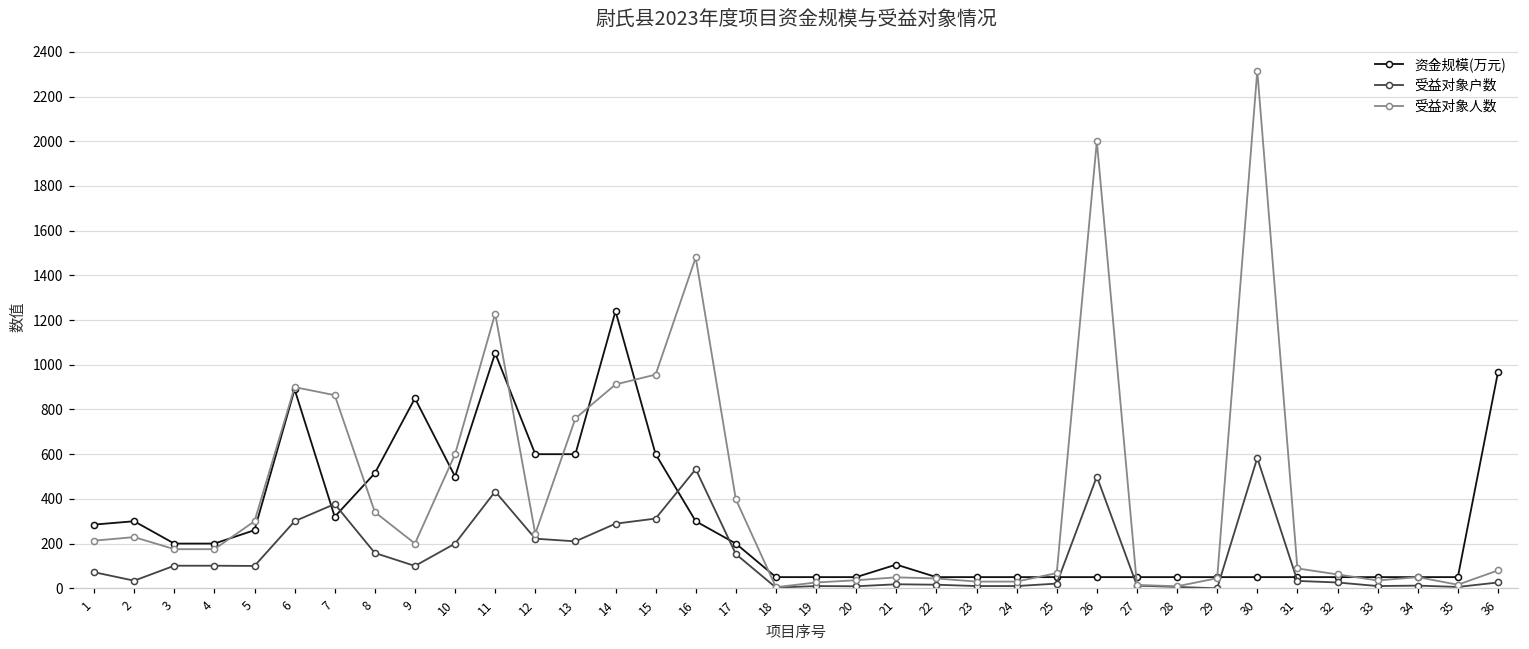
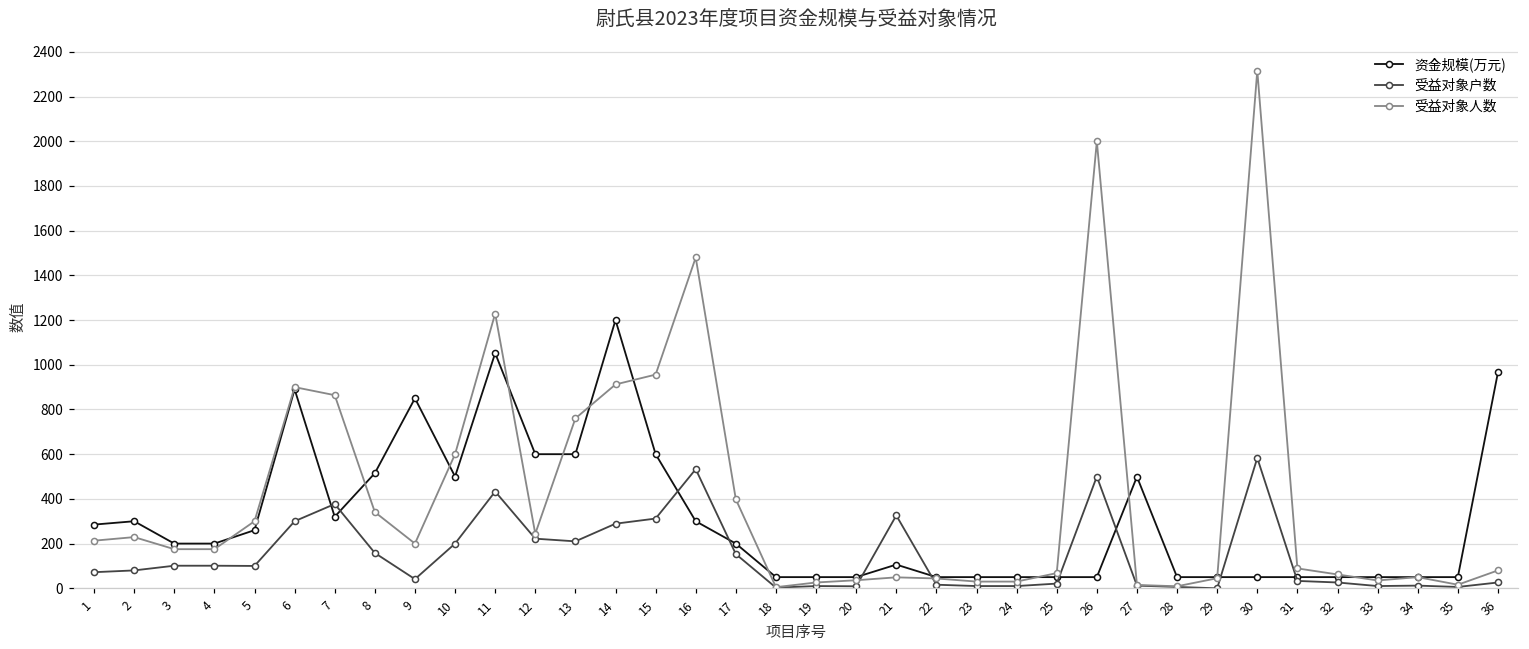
  {
    "资金规模(万元)": {
      "1": 290,
      "2": 300,
      "3": 200,
      "4": 200,
      "5": 260,
      "7": 320,
      "8": 520,
      "9": 850,
      "10": 500,
      "11": 1050,
      "12": 600,
      "13": 600,
-     "14": 1240,
+     "14": 1200,
      "15": 600,
      "16": 300,
      "17": 200,
      "18": 50,
      "19": 50,
      "20": 50,
      "21": 110,
      "23": 50,
      "24": 50,
      "25": 50,
      "26": 50,
-     "27": 50,
+     "27": 500,
      "28": 50,
      "30": 50,
      "31": 50,
      "33": 50,
      "35": 50,
      "36": 970
    },
    "受益对象户数": {
      "1": 70,
-     "2": 30,
+     "2": 80,
      "3": 100,
      "4": 100,
      "5": 100,
      "6": 300,
      "7": 380,
      "8": 160,
-     "9": 100,
+     "9": 40,
      "10": 200,
      "11": 430,
      "12": 220,
      "13": 210,
      "14": 290,
      "15": 310,
      "16": 530,
      "17": 150,
      "19": 10,
      "20": 10,
-     "21": 20,
+     "21": 330,
      "22": 20,
      "23": 10,
      "24": 10,
      "25": 20,
      "26": 500,
      "29": 0,
      "30": 580,
      "31": 30,
      "32": 30,
      "33": 10,
      "34": 10,
      "36": 30
    },
    "受益对象人数": {
      "1": 210,
      "2": 230,
      "3": 180,
      "4": 180,
      "5": 300,
      "7": 860,
      "8": 340,
      "9": 200,
      "10": 600,
      "11": 1230,
      "12": 240,
      "13": 760,
      "14": 910,
      "15": 960,
      "16": 1480,
      "17": 400,
      "19": 30,
      "20": 40,
      "21": 50,
      "23": 30,
      "24": 30,
      "25": 70,
      "26": 2000,
      "30": 2320,
      "31": 90,
      "33": 40,
      "36": 80
    }
  }
